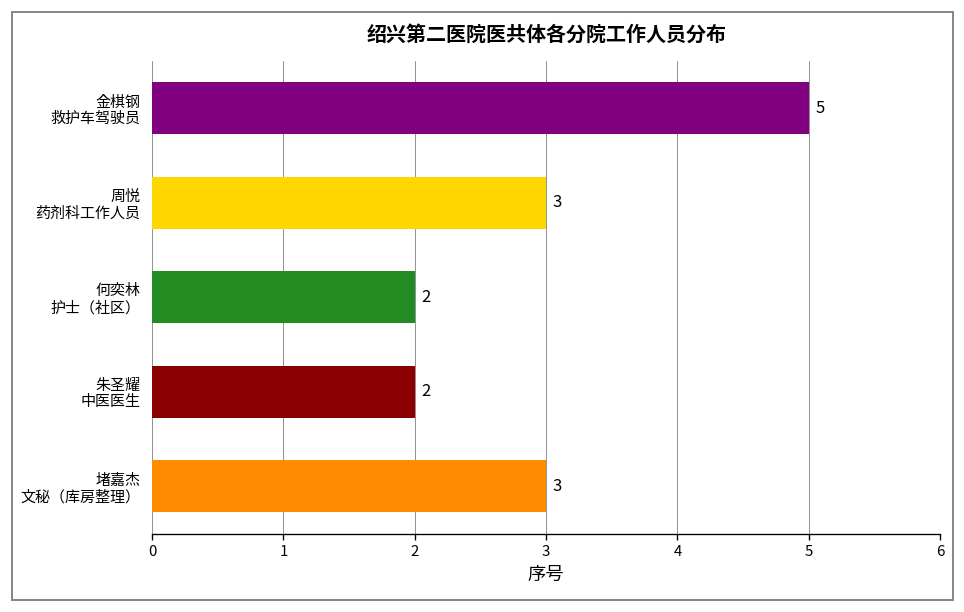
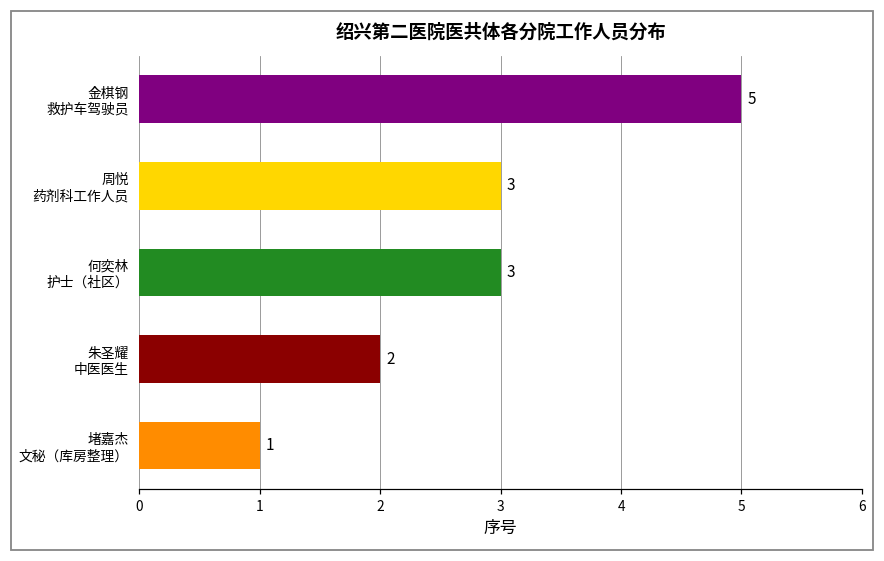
  {
    "金棋钢 救护车驾驶员": 5,
    "周悦 药剂科工作人员": 3,
-   "何奕林 护士（社区）": 2,
+   "何奕林 护士（社区）": 3,
    "朱圣耀 中医医生": 2,
-   "堵嘉杰 文秘（库房整理）": 3
+   "堵嘉杰 文秘（库房整理）": 1
  }
